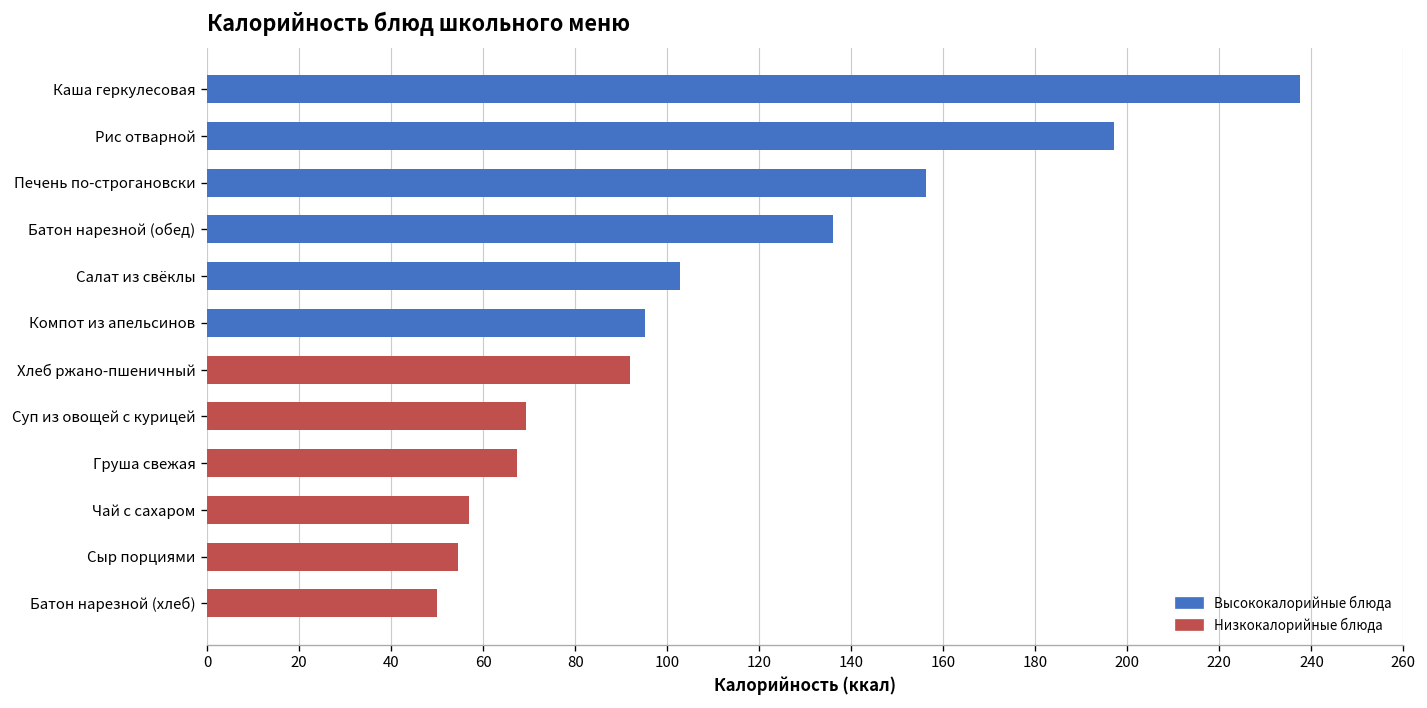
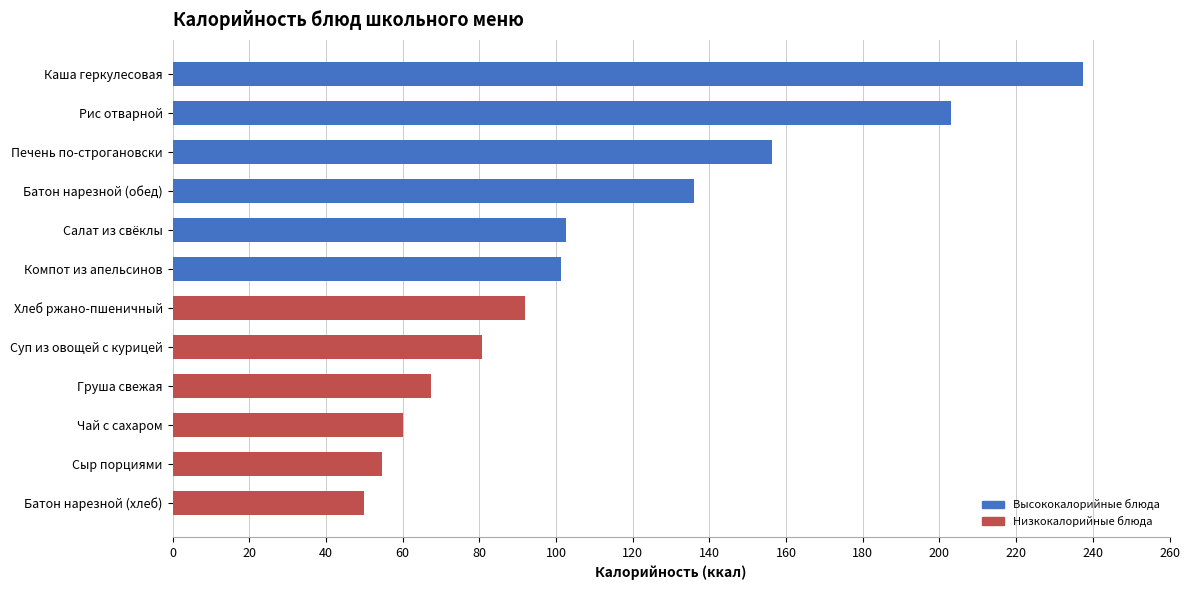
  {
    "Каша геркулесовая": 238,
-   "Рис отварной": 197,
+   "Рис отварной": 203,
    "Печень по-строгановски": 156,
    "Батон нарезной (обед)": 136,
    "Салат из свёклы": 103,
-   "Компот из апельсинов": 95,
+   "Компот из апельсинов": 101,
    "Хлеб ржано-пшеничный": 92,
-   "Суп из овощей с курицей": 69,
+   "Суп из овощей с курицей": 81,
    "Груша свежая": 67,
-   "Чай с сахаром": 57,
+   "Чай с сахаром": 60,
    "Сыр порциями": 55,
    "Батон нарезной (хлеб)": 50
  }
